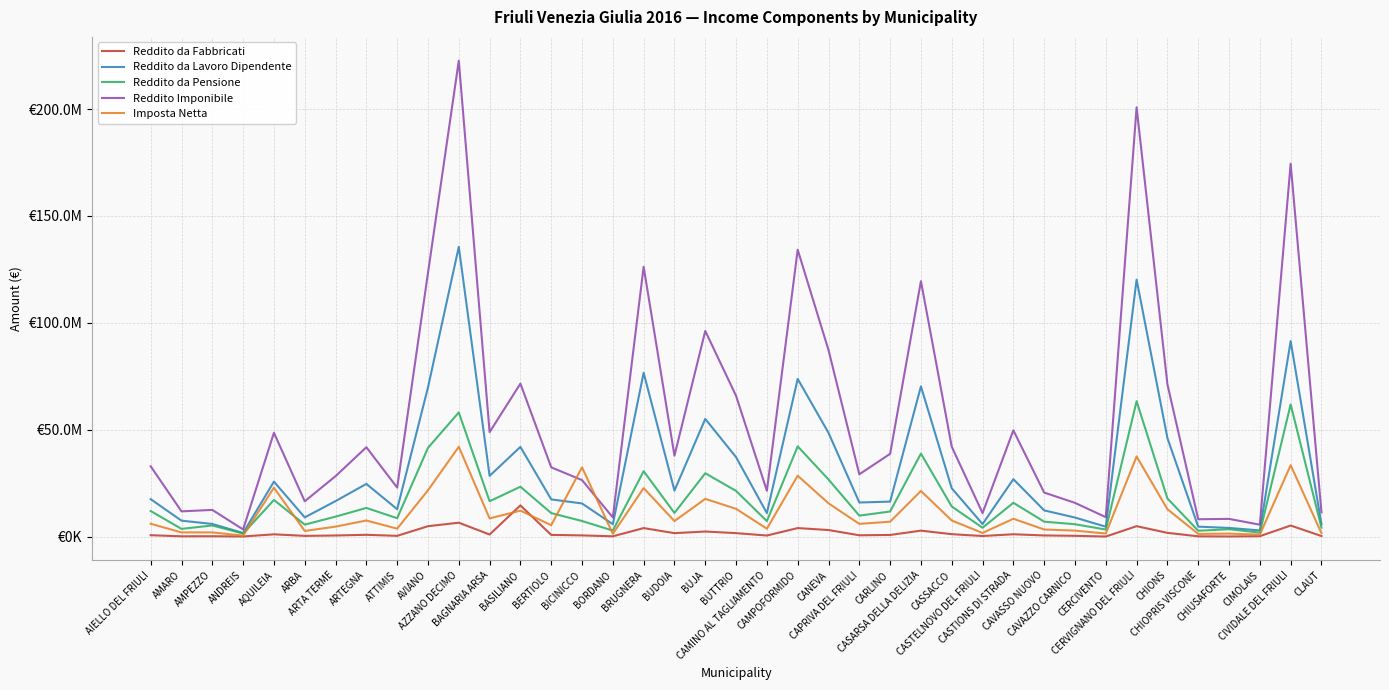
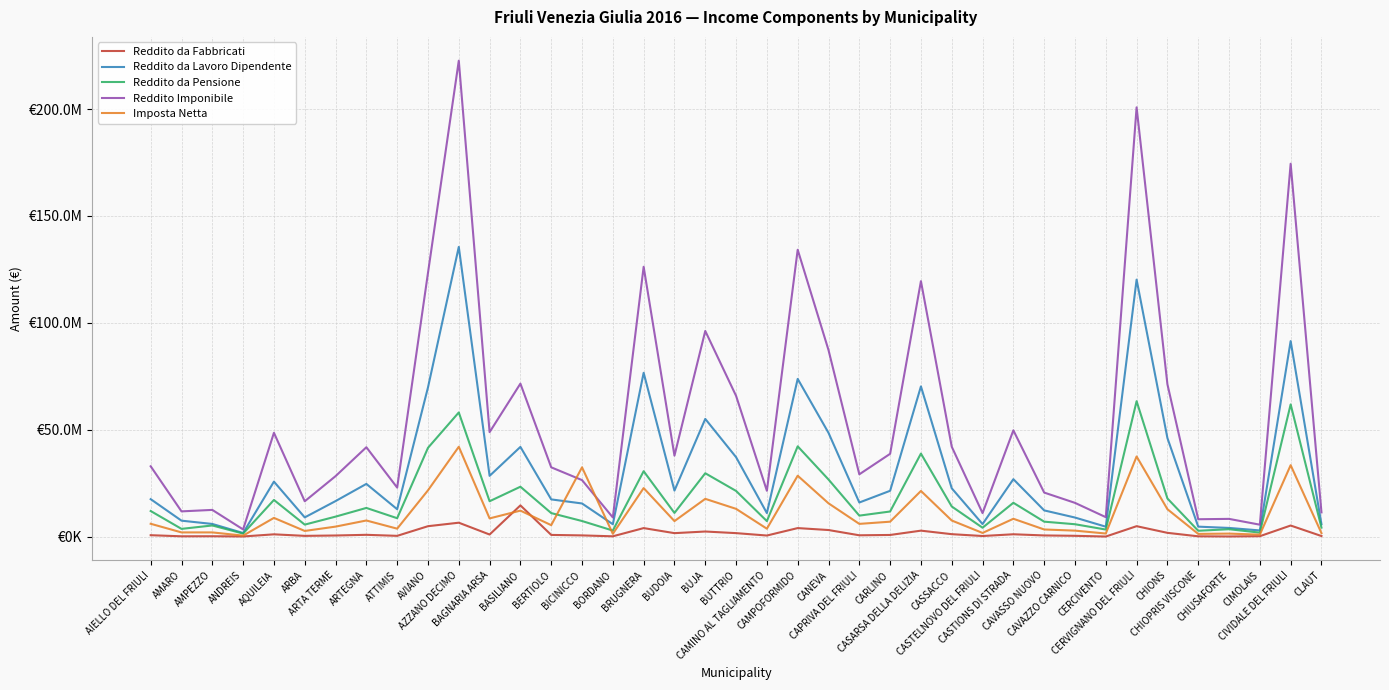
  {
    "Reddito da Fabbricati": {
      "AIELLO DEL FRIULI": "€1000000",
      "AMARO": "€0",
      "AMPEZZO": "€0",
      "AQUILEIA": "€1000000",
      "ARBA": "€0",
      "ARTA TERME": "€1000000",
      "ARTEGNA": "€1000000",
      "ATTIMIS": "€0",
      "AVIANO": "€5000000",
      "AZZANO DECIMO": "€7000000",
      "BAGNARIA ARSA": "€1000000",
      "BASILIANO": "€15000000",
      "BERTIOLO": "€1000000",
      "BICINICCO": "€1000000",
      "BRUGNERA": "€4000000",
      "BUDOIA": "€2000000",
      "BUJA": "€2000000",
      "BUTTRIO": "€2000000",
      "CAMINO AL TAGLIAMENTO": "€1000000",
      "CAMPOFORMIDO": "€4000000",
      "CANEVA": "€3000000",
      "CAPRIVA DEL FRIULI": "€1000000",
      "CARLINO": "€1000000",
      "CASARSA DELLA DELIZIA": "€3000000",
      "CASSACCO": "€1000000",
      "CASTELNOVO DEL FRIULI": "€0",
      "CASTIONS DI STRADA": "€1000000",
      "CAVASSO NUOVO": "€1000000",
      "CAVAZZO CARNICO": "€0",
      "CERCIVENTO": "€0",
      "CERVIGNANO DEL FRIULI": "€5000000",
      "CHIONS": "€2000000",
      "CHIUSAFORTE": "€0",
      "CIVIDALE DEL FRIULI": "€5000000",
      "CLAUT": "€0"
    },
    "Reddito da Lavoro Dipendente": {
      "AIELLO DEL FRIULI": "€18000000",
      "AMARO": "€7000000",
      "AQUILEIA": "€26000000",
      "ARBA": "€9000000",
      "ARTA TERME": "€17000000",
      "ARTEGNA": "€25000000",
      "ATTIMIS": "€13000000",
      "AVIANO": "€70000000",
      "AZZANO DECIMO": "€136000000",
      "BAGNARIA ARSA": "€28000000",
      "BASILIANO": "€42000000",
      "BERTIOLO": "€17000000",
      "BICINICCO": "€16000000",
      "BORDANO": "€6000000",
      "BRUGNERA": "€77000000",
      "BUDOIA": "€22000000",
      "BUJA": "€55000000",
      "BUTTRIO": "€37000000",
      "CAMINO AL TAGLIAMENTO": "€11000000",
      "CAMPOFORMIDO": "€74000000",
      "CANEVA": "€49000000",
      "CAPRIVA DEL FRIULI": "€16000000",
-     "CARLINO": "€16000000",
+     "CARLINO": "€21000000",
      "CASARSA DELLA DELIZIA": "€70000000",
      "CASSACCO": "€23000000",
      "CASTELNOVO DEL FRIULI": "€6000000",
      "CASTIONS DI STRADA": "€27000000",
      "CAVASSO NUOVO": "€12000000",
      "CAVAZZO CARNICO": "€9000000",
      "CERCIVENTO": "€5000000",
      "CERVIGNANO DEL FRIULI": "€120000000",
      "CHIONS": "€46000000",
      "CHIOPRIS VISCONE": "€5000000",
      "CIVIDALE DEL FRIULI": "€91000000",
      "CLAUT": "€6000000"
    },
    "Reddito da Pensione": {
      "AIELLO DEL FRIULI": "€12000000",
      "AMARO": "€4000000",
      "AQUILEIA": "€17000000",
      "ARBA": "€6000000",
      "ARTA TERME": "€9000000",
      "ARTEGNA": "€13000000",
      "ATTIMIS": "€9000000",
      "AVIANO": "€42000000",
      "AZZANO DECIMO": "€58000000",
      "BAGNARIA ARSA": "€17000000",
      "BASILIANO": "€23000000",
      "BERTIOLO": "€11000000",
      "BICINICCO": "€7000000",
      "BORDANO": "€3000000",
      "BRUGNERA": "€31000000",
      "BUDOIA": "€11000000",
      "BUJA": "€30000000",
      "BUTTRIO": "€21000000",
      "CAMINO AL TAGLIAMENTO": "€7000000",
      "CAMPOFORMIDO": "€42000000",
      "CANEVA": "€27000000",
      "CAPRIVA DEL FRIULI": "€10000000",
      "CARLINO": "€12000000",
      "CASARSA DELLA DELIZIA": "€39000000",
      "CASSACCO": "€14000000",
      "CASTELNOVO DEL FRIULI": "€4000000",
      "CASTIONS DI STRADA": "€16000000",
      "CAVASSO NUOVO": "€7000000",
      "CAVAZZO CARNICO": "€6000000",
      "CERCIVENTO": "€3000000",
      "CERVIGNANO DEL FRIULI": "€63000000",
      "CHIONS": "€18000000",
      "CHIOPRIS VISCONE": "€3000000",
      "CIVIDALE DEL FRIULI": "€62000000",
      "CLAUT": "€4000000"
    },
    "Reddito Imponibile": {
      "AIELLO DEL FRIULI": "€33000000",
      "AMARO": "€12000000",
      "AMPEZZO": "€13000000",
      "ANDREIS": "€3000000",
      "AQUILEIA": "€49000000",
      "ARBA": "€17000000",
      "ARTA TERME": "€28000000",
      "ARTEGNA": "€42000000",
      "ATTIMIS": "€23000000",
      "AVIANO": "€123000000",
      "AZZANO DECIMO": "€223000000",
      "BAGNARIA ARSA": "€49000000",
      "BASILIANO": "€72000000",
      "BERTIOLO": "€32000000",
      "BICINICCO": "€26000000",
      "BORDANO": "€9000000",
      "BRUGNERA": "€126000000",
      "BUDOIA": "€38000000",
      "BUJA": "€96000000",
      "BUTTRIO": "€66000000",
      "CAMINO AL TAGLIAMENTO": "€21000000",
      "CAMPOFORMIDO": "€134000000",
      "CANEVA": "€87000000",
      "CAPRIVA DEL FRIULI": "€29000000",
      "CARLINO": "€39000000",
      "CASARSA DELLA DELIZIA": "€120000000",
      "CASSACCO": "€42000000",
      "CASTELNOVO DEL FRIULI": "€11000000",
      "CASTIONS DI STRADA": "€50000000",
      "CAVASSO NUOVO": "€21000000",
      "CAVAZZO CARNICO": "€16000000",
      "CERCIVENTO": "€9000000",
      "CERVIGNANO DEL FRIULI": "€201000000",
      "CHIONS": "€71000000",
      "CHIOPRIS VISCONE": "€8000000",
      "CHIUSAFORTE": "€8000000",
      "CIMOLAIS": "€6000000",
      "CIVIDALE DEL FRIULI": "€174000000",
      "CLAUT": "€11000000"
    },
    "Imposta Netta": {
      "AIELLO DEL FRIULI": "€6000000",
      "AMARO": "€2000000",
      "AMPEZZO": "€2000000",
-     "AQUILEIA": "€23000000",
+     "AQUILEIA": "€9000000",
      "ARBA": "€3000000",
      "ARTA TERME": "€5000000",
      "ARTEGNA": "€8000000",
      "ATTIMIS": "€4000000",
      "AVIANO": "€22000000",
      "AZZANO DECIMO": "€42000000",
      "BAGNARIA ARSA": "€9000000",
      "BASILIANO": "€12000000",
      "BERTIOLO": "€5000000",
      "BICINICCO": "€32000000",
      "BRUGNERA": "€23000000",
      "BUDOIA": "€7000000",
      "BUJA": "€18000000",
      "BUTTRIO": "€13000000",
      "CAMINO AL TAGLIAMENTO": "€4000000",
      "CAMPOFORMIDO": "€29000000",
      "CANEVA": "€16000000",
      "CAPRIVA DEL FRIULI": "€6000000",
      "CARLINO": "€7000000",
      "CASARSA DELLA DELIZIA": "€21000000",
      "CASSACCO": "€8000000",
      "CASTELNOVO DEL FRIULI": "€2000000",
      "CASTIONS DI STRADA": "€8000000",
      "CAVASSO NUOVO": "€3000000",
      "CAVAZZO CARNICO": "€3000000",
      "CERCIVENTO": "€1000000",
      "CERVIGNANO DEL FRIULI": "€38000000",
      "CHIONS": "€13000000",
      "CHIUSAFORTE": "€1000000",
      "CIVIDALE DEL FRIULI": "€33000000",
      "CLAUT": "€2000000"
    }
  }
